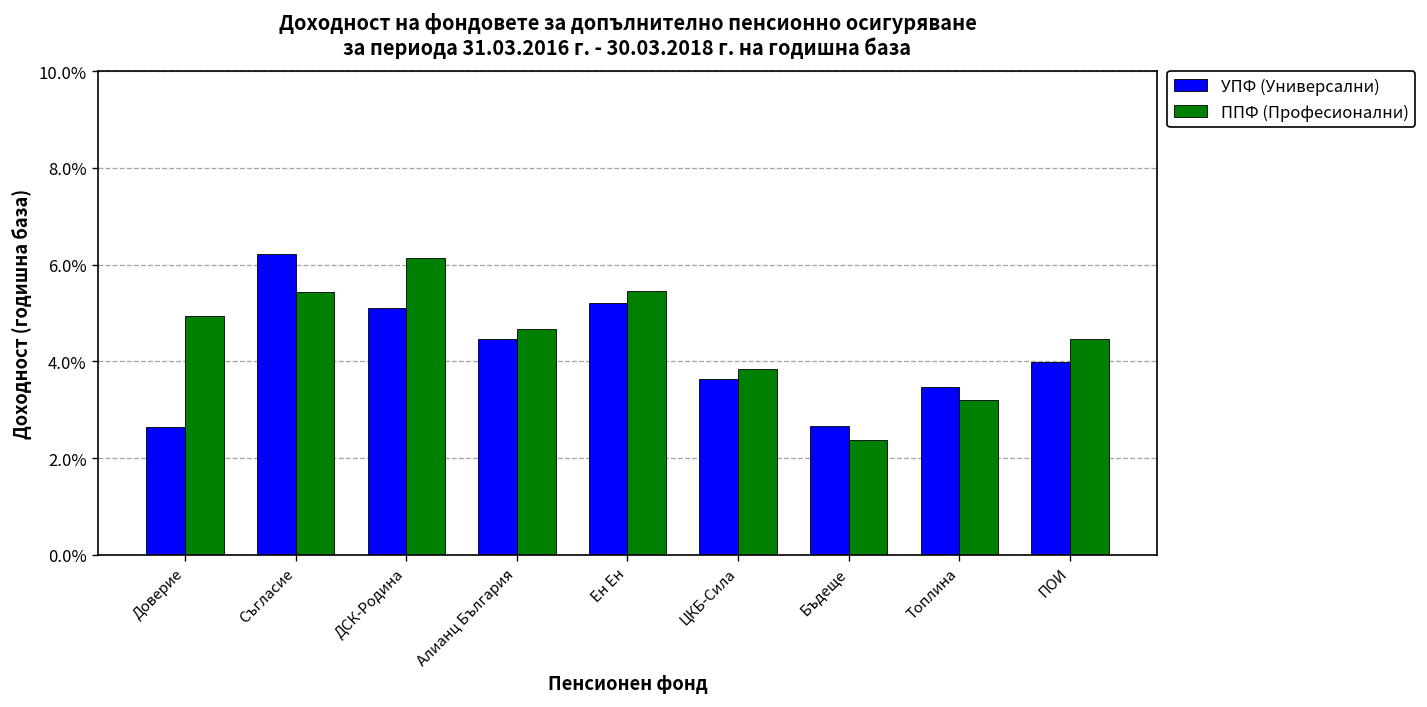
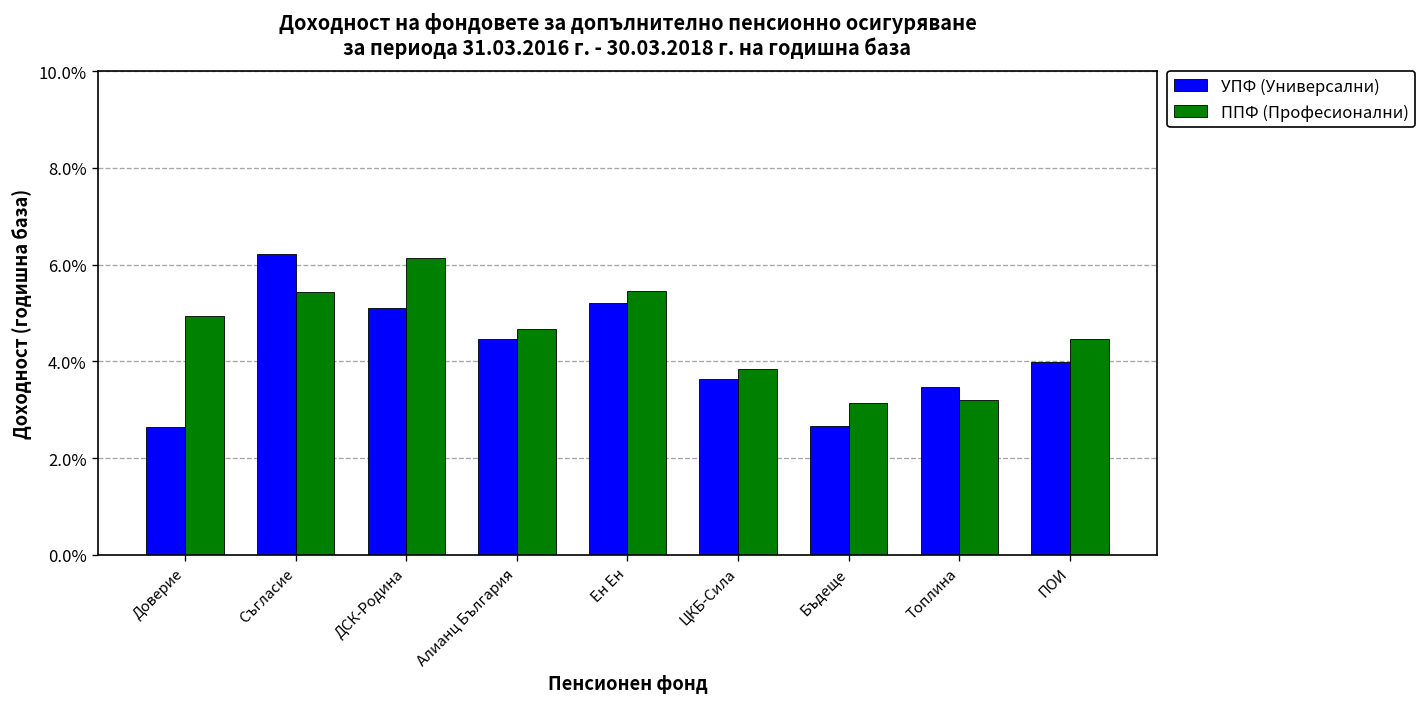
  {
    "УПФ (Универсални)": {
      "Доверие": "2.6%",
      "Съгласие": "6.2%",
      "ДСК-Родина": "5.1%",
      "Алианц България": "4.5%",
      "Ен Ен": "5.2%",
      "ЦКБ-Сила": "3.6%",
      "Бъдеще": "2.7%",
      "Топлина": "3.5%",
      "ПОИ": "4.0%"
    },
    "ППФ (Професионални)": {
      "Доверие": "4.9%",
      "Съгласие": "5.4%",
      "ДСК-Родина": "6.1%",
      "Алианц България": "4.7%",
      "Ен Ен": "5.4%",
      "ЦКБ-Сила": "3.8%",
-     "Бъдеще": "2.4%",
+     "Бъдеще": "3.1%",
      "Топлина": "3.2%",
      "ПОИ": "4.5%"
    }
  }
